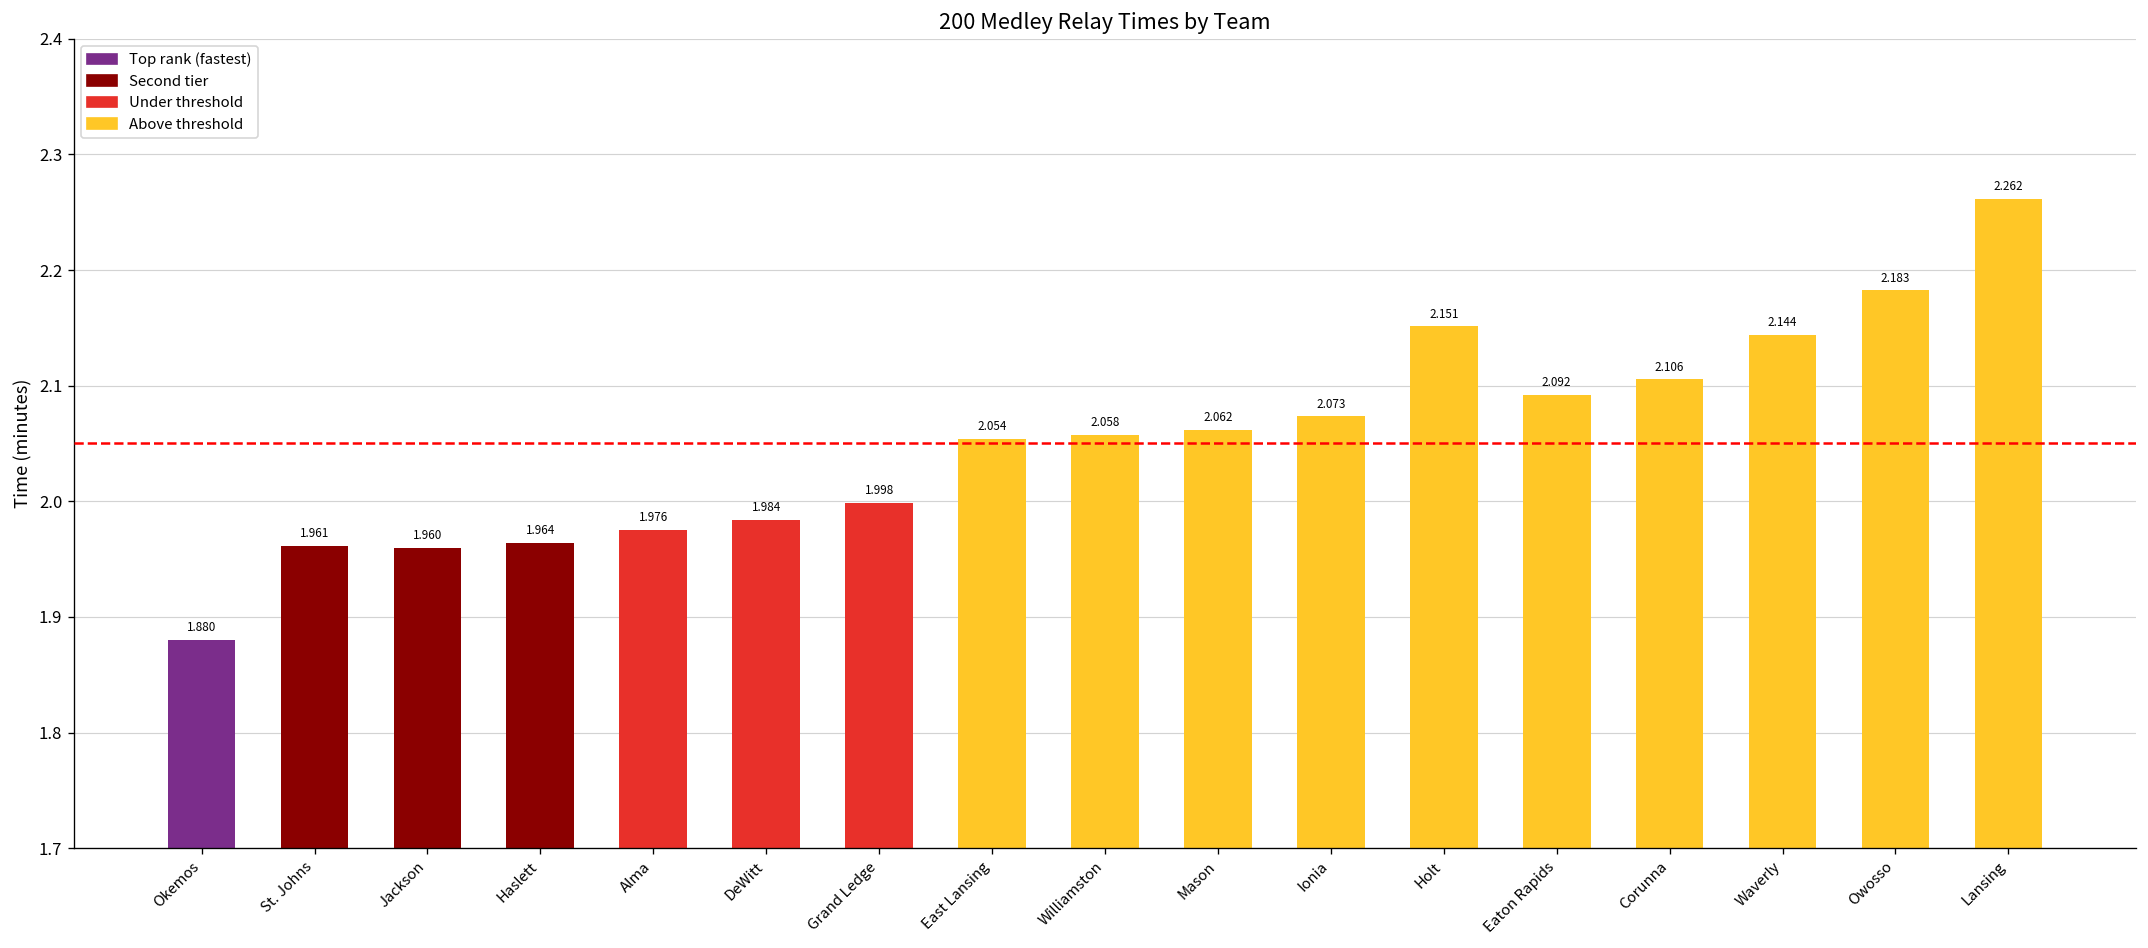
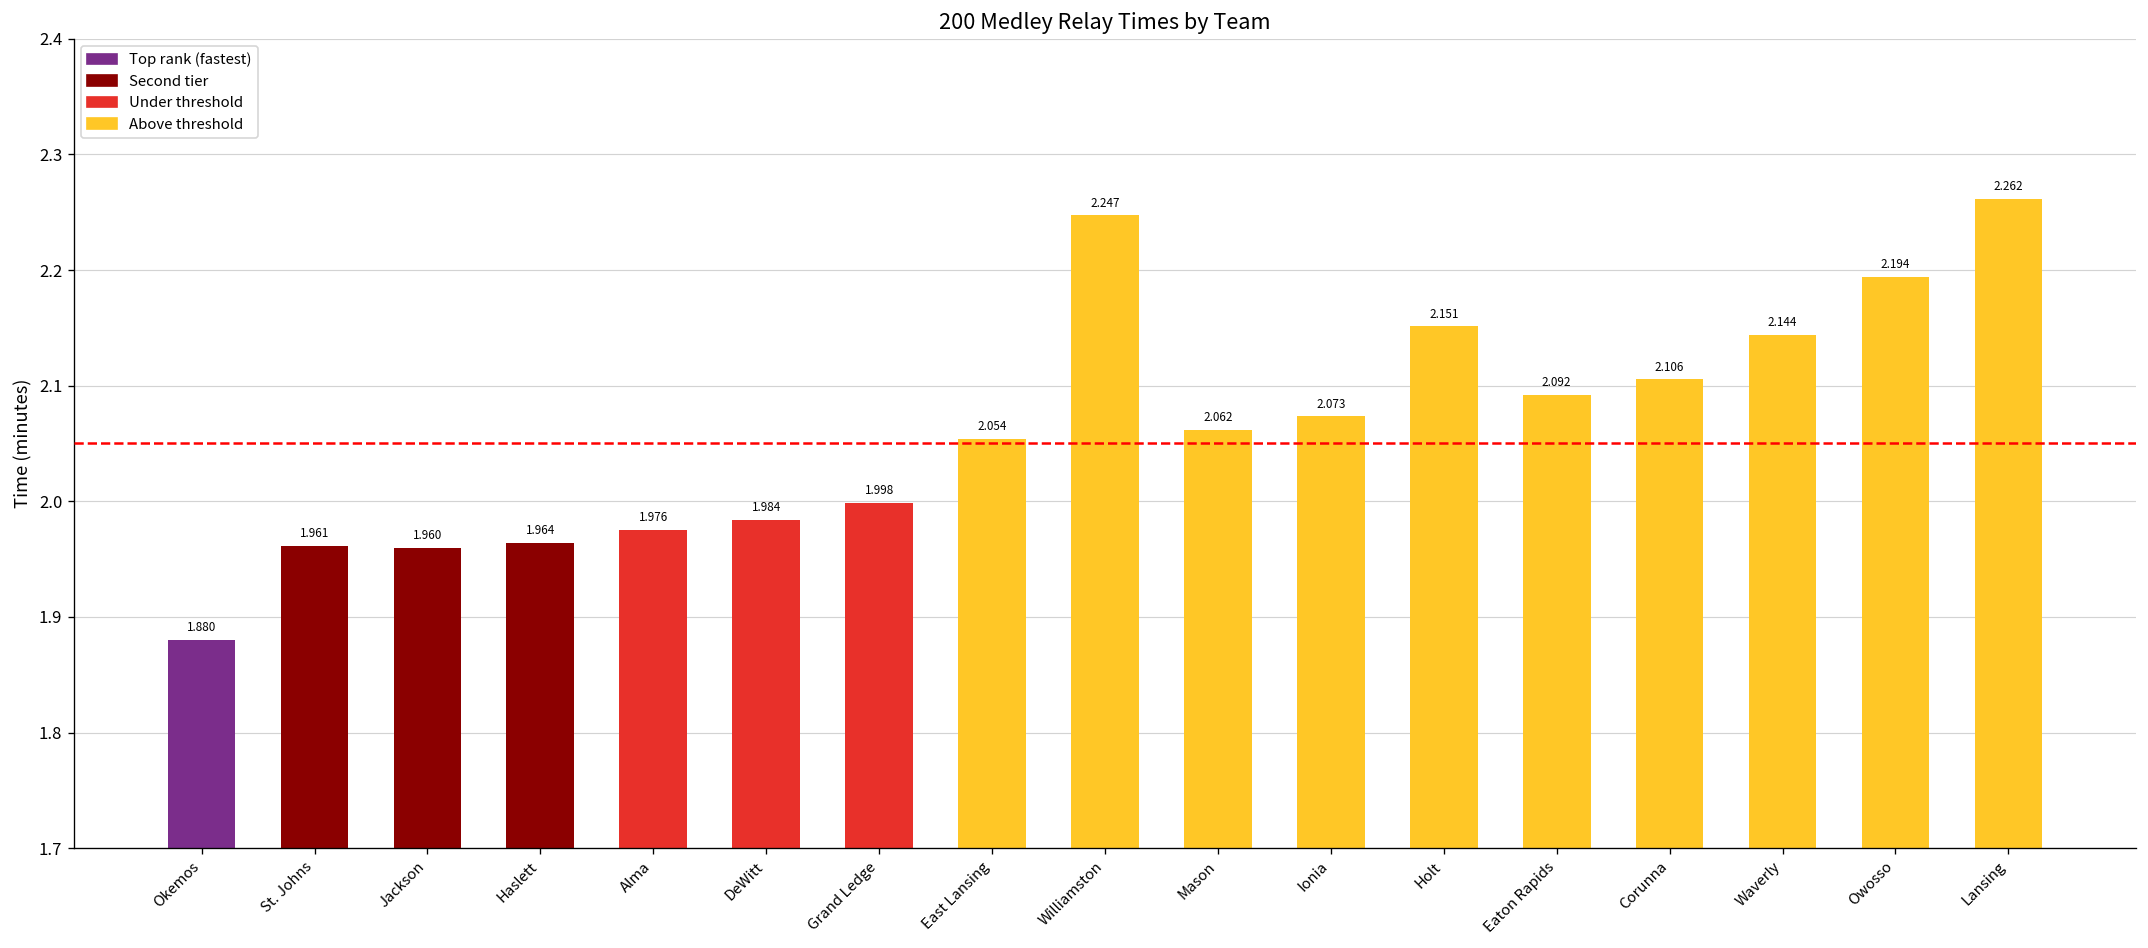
  {
    "Okemos": 1.880,
    "St. Johns": 1.961,
    "Jackson": 1.960,
    "Haslett": 1.964,
    "Alma": 1.976,
    "DeWitt": 1.984,
    "Grand Ledge": 1.998,
    "East Lansing": 2.054,
-   "Williamston": 2.058,
+   "Williamston": 2.247,
    "Mason": 2.062,
    "Ionia": 2.073,
    "Holt": 2.151,
    "Eaton Rapids": 2.092,
    "Corunna": 2.106,
    "Waverly": 2.144,
-   "Owosso": 2.183,
+   "Owosso": 2.194,
    "Lansing": 2.262
  }
